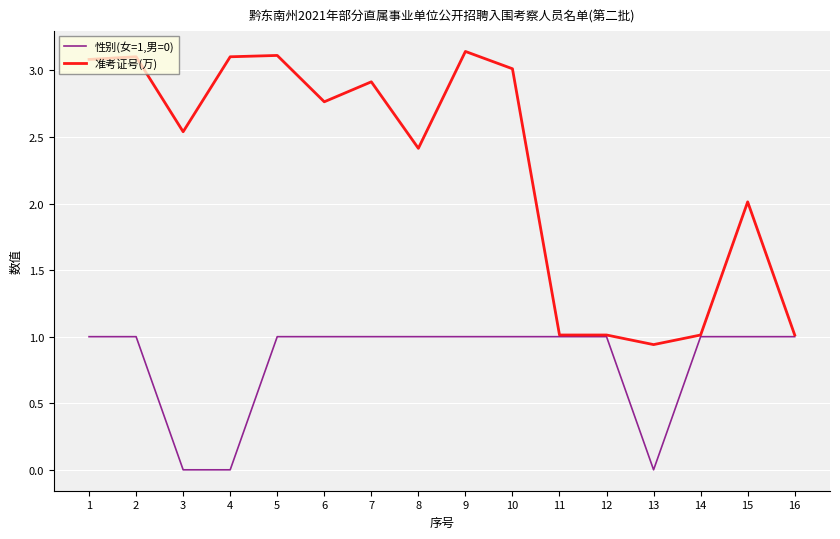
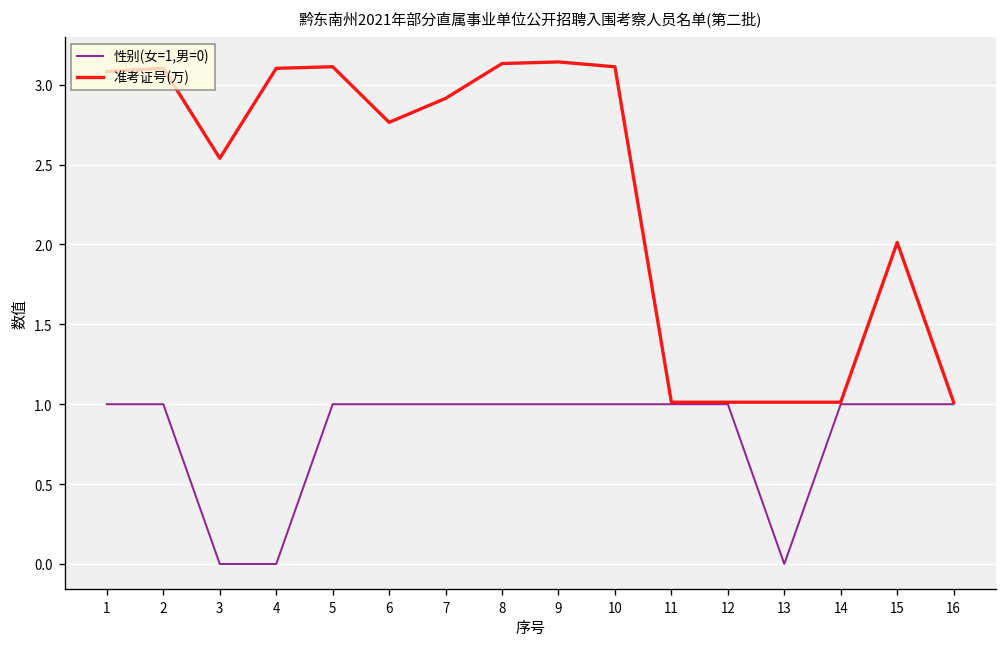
  {
    "性别(女=1,男=0)": {
      "1": 1.00,
      "2": 1.00,
      "3": 0.00,
      "4": 0.00,
      "5": 1.00,
      "6": 1.00,
      "7": 1.00,
      "8": 1.00,
      "9": 1.00,
      "10": 1.00,
      "13": 0.00,
      "15": 1.00
    },
    "准考证号(万)": {
      "3": 2.54,
      "4": 3.10,
      "5": 3.11,
      "6": 2.76,
      "7": 2.91,
-     "8": 2.41,
+     "8": 3.13,
      "9": 3.14,
-     "10": 3.01,
-     "13": 0.94,
+     "10": 3.11,
+     "13": 1.01,
      "15": 2.01
    }
  }
